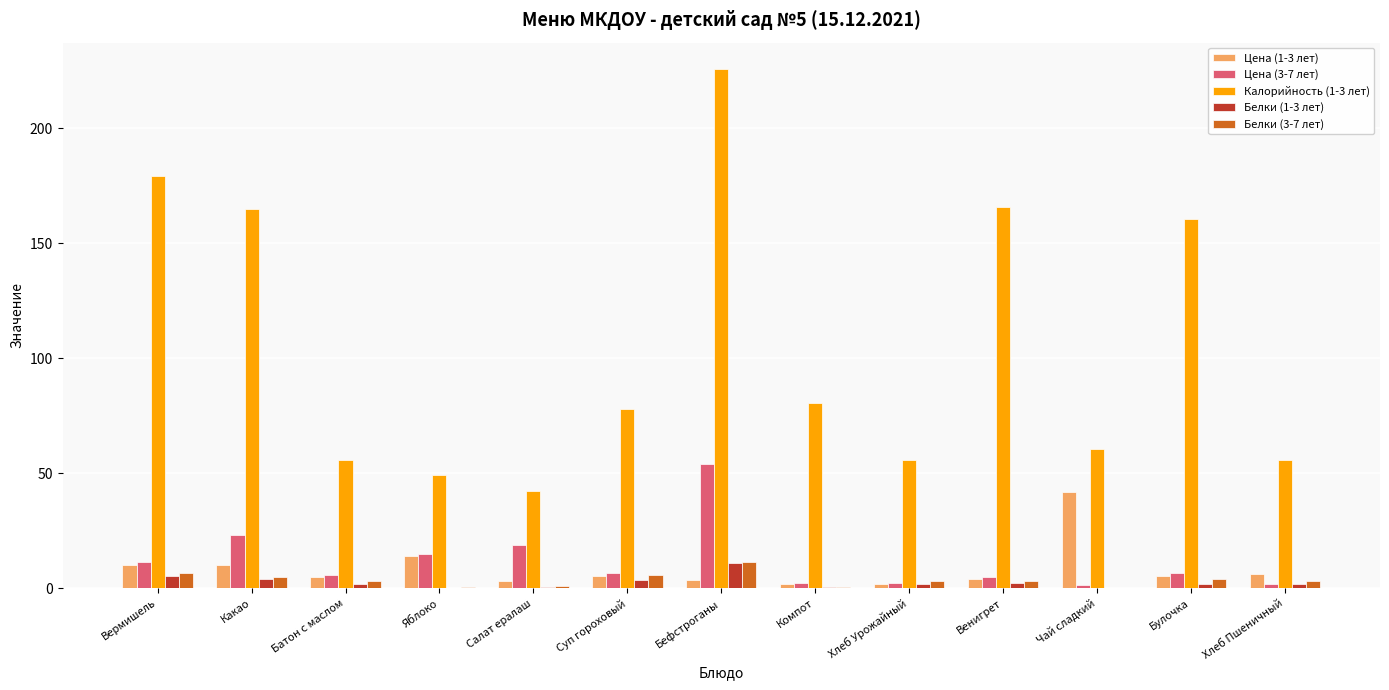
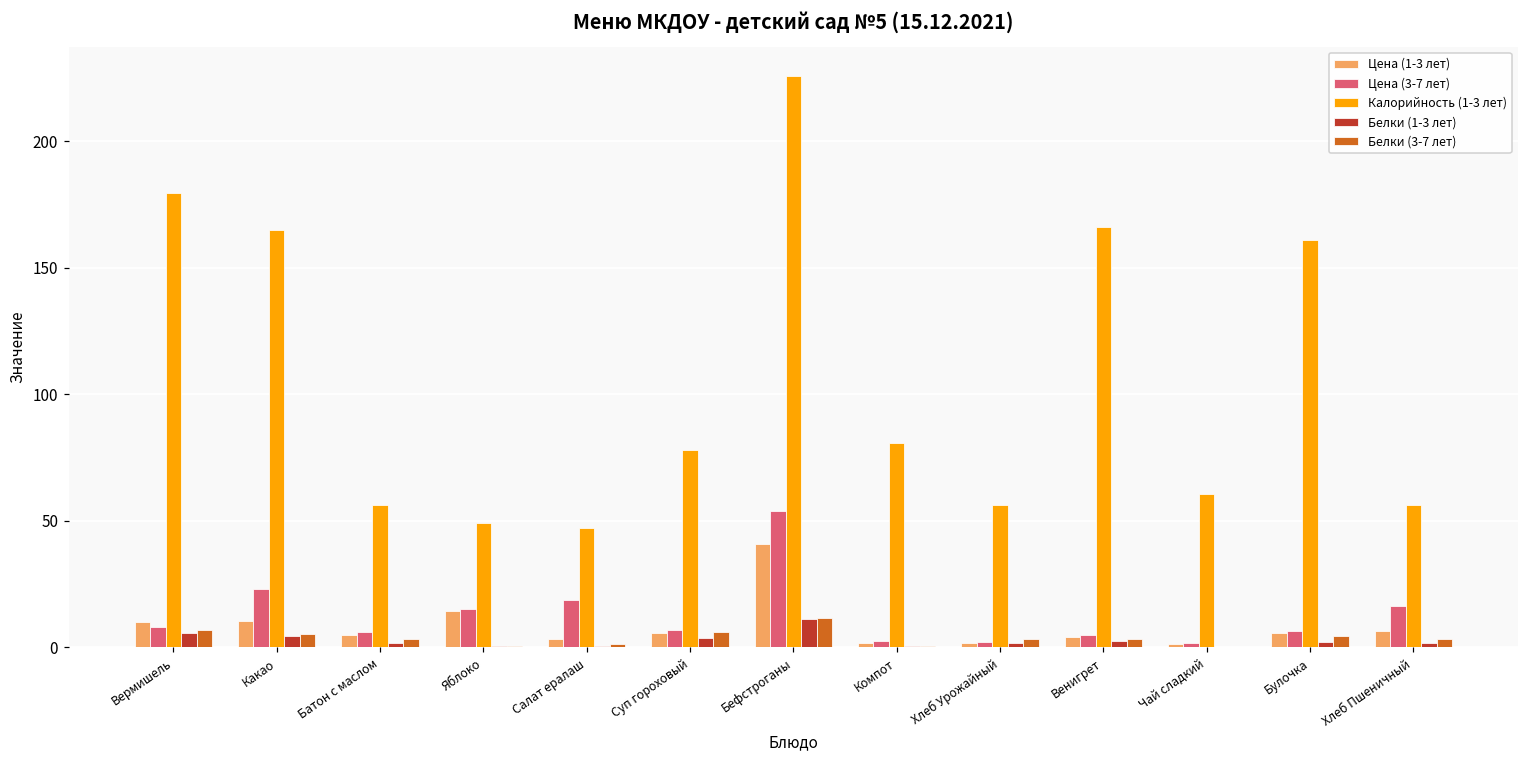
  {
    "Цена (1-3 лет)": {
      "Вермишель": 10,
      "Какао": 10,
      "Батон с маслом": 5,
      "Яблоко": 14,
      "Салат ералаш": 3,
      "Суп гороховый": 5,
-     "Бефстроганы": 4,
+     "Бефстроганы": 41,
      "Компот": 2,
      "Хлеб Урожайный": 2,
      "Венигрет": 4,
-     "Чай сладкий": 42,
+     "Чай сладкий": 1,
      "Булочка": 6,
      "Хлеб Пшеничный": 6
    },
    "Цена (3-7 лет)": {
-     "Вермишель": 12,
+     "Вермишель": 8,
      "Какао": 23,
      "Батон с маслом": 6,
      "Яблоко": 15,
      "Салат ералаш": 19,
      "Суп гороховый": 7,
      "Бефстроганы": 54,
      "Компот": 2,
      "Хлеб Урожайный": 2,
      "Венигрет": 5,
      "Чай сладкий": 2,
      "Булочка": 7,
-     "Хлеб Пшеничный": 2
+     "Хлеб Пшеничный": 16
    },
    "Калорийность (1-3 лет)": {
      "Вермишель": 180,
      "Какао": 165,
      "Батон с маслом": 56,
      "Яблоко": 49,
-     "Салат ералаш": 42,
+     "Салат ералаш": 47,
      "Суп гороховый": 78,
      "Бефстроганы": 226,
      "Компот": 81,
      "Хлеб Урожайный": 56,
      "Венигрет": 166,
      "Чай сладкий": 61,
      "Булочка": 161,
      "Хлеб Пшеничный": 56
    }
  }
